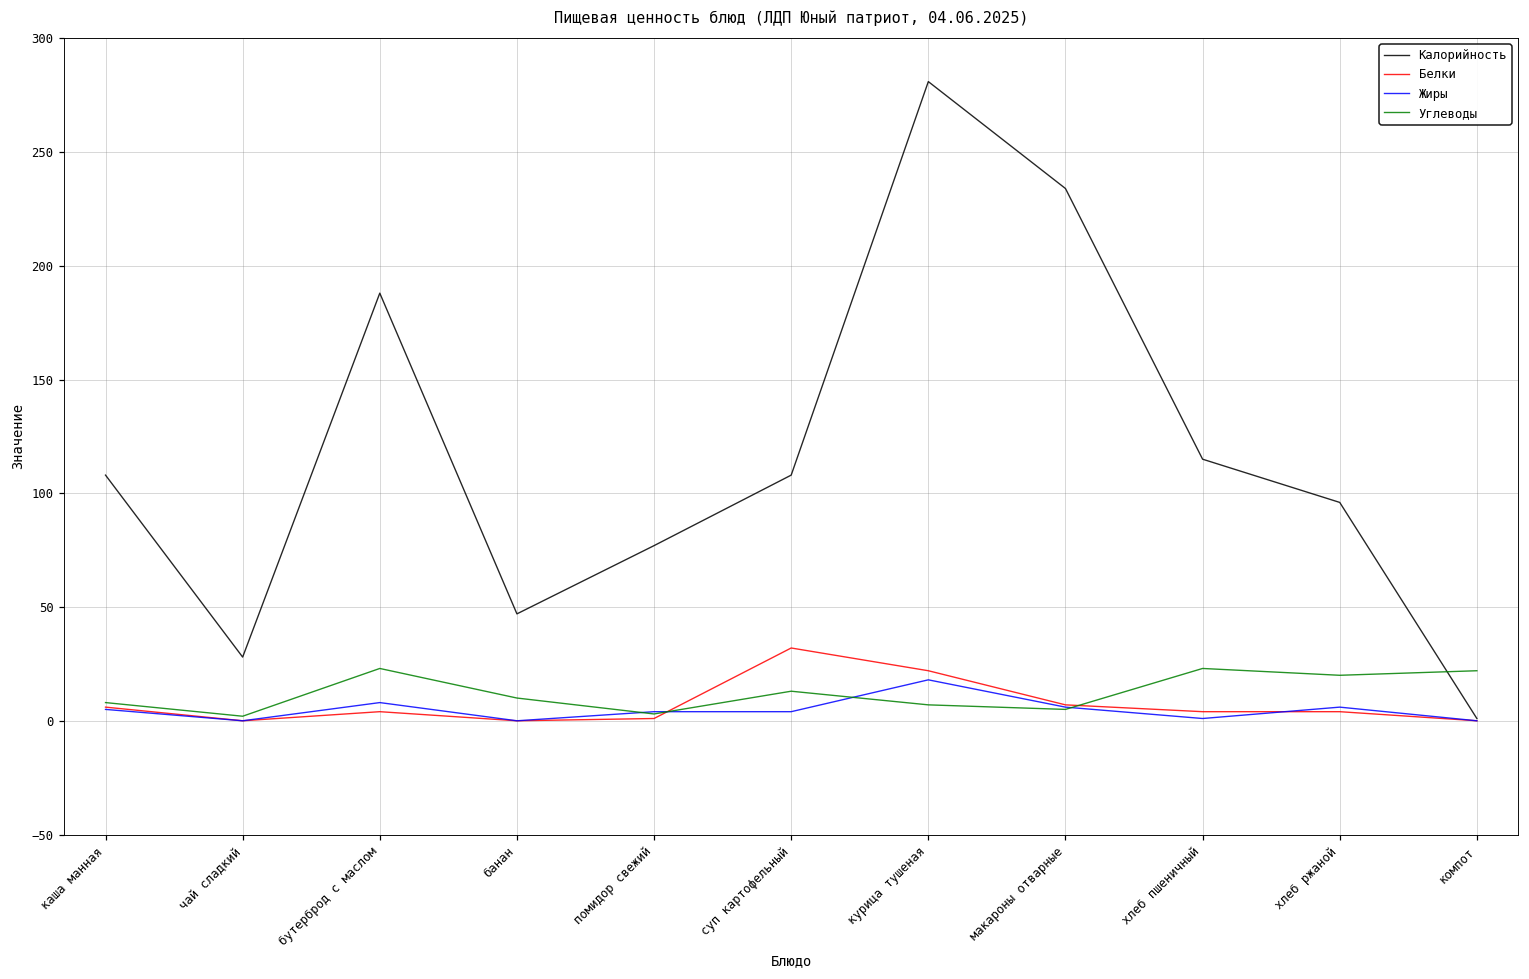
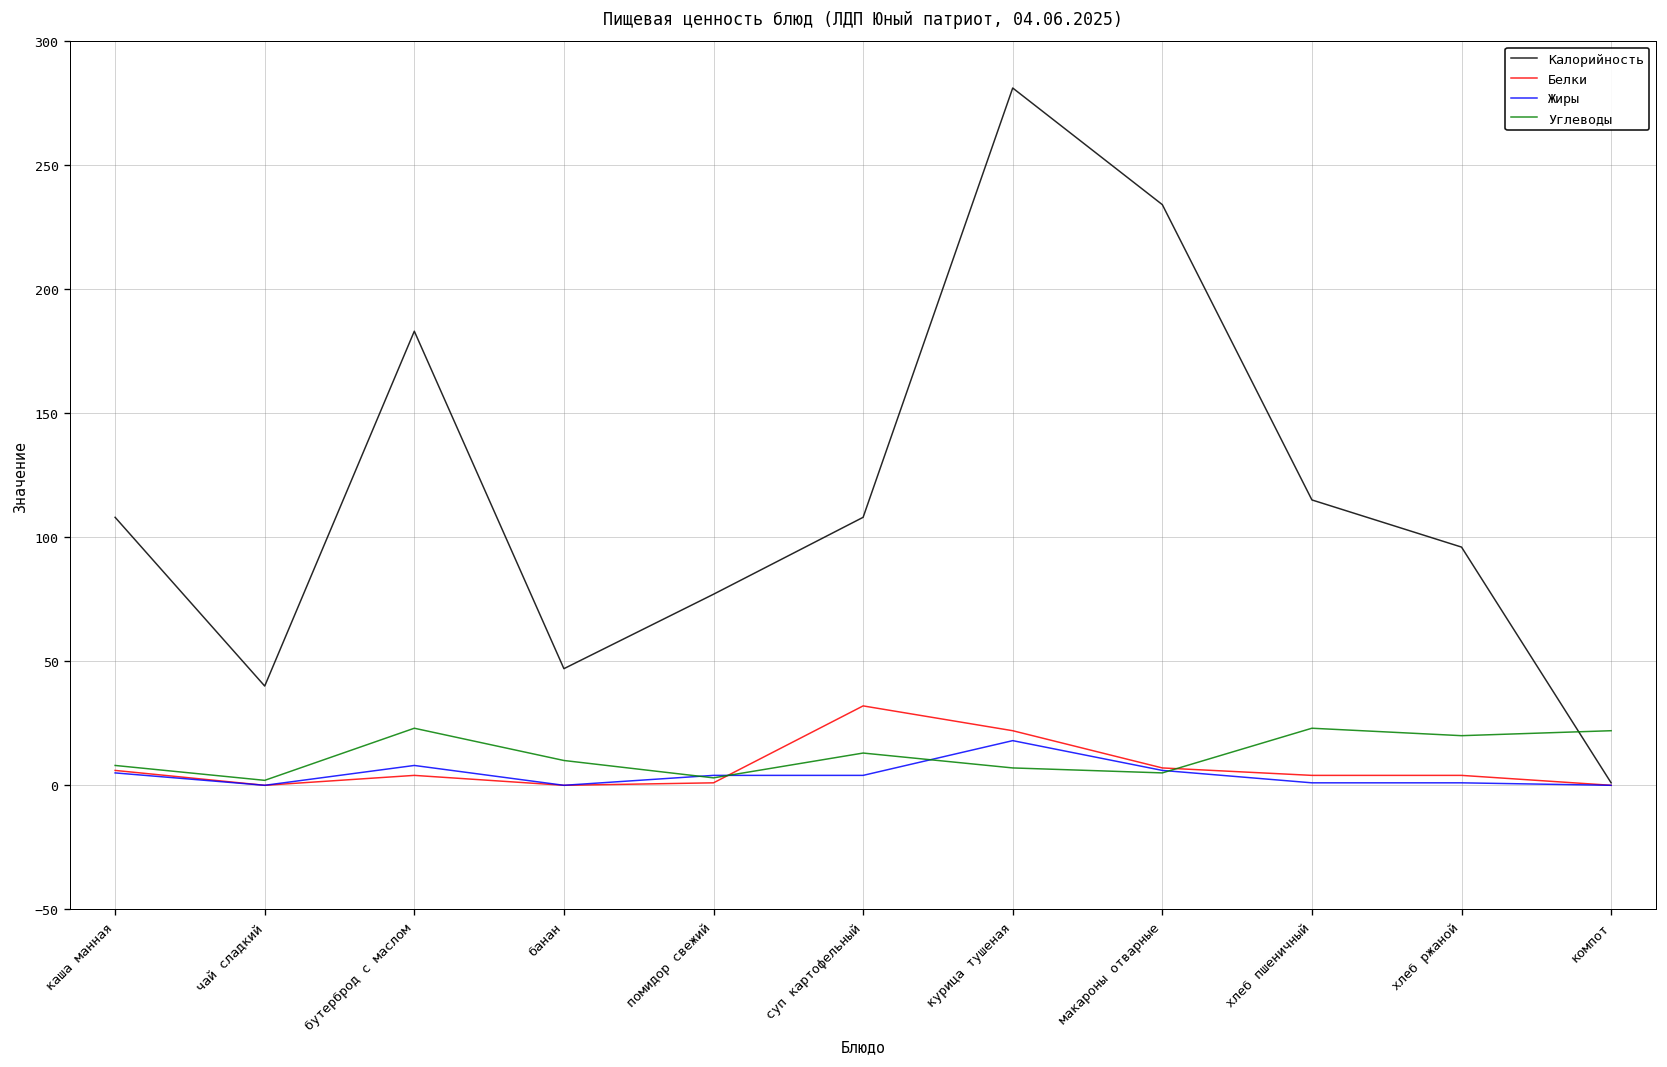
  {
    "Калорийность": {
      "каша манная": 108,
-     "чай сладкий": 28,
-     "бутерброд с маслом": 188,
+     "чай сладкий": 40,
+     "бутерброд с маслом": 183,
      "банан": 47,
      "помидор свежий": 77,
      "суп картофельный": 108,
      "курица тушеная": 281,
      "макароны отварные": 234,
      "хлеб пшеничный": 115,
      "хлеб ржаной": 96
    },
    "Белки": {
      "бутерброд с маслом": 4,
      "помидор свежий": 1,
      "суп картофельный": 32,
      "курица тушеная": 22,
      "хлеб пшеничный": 4,
      "хлеб ржаной": 4
    },
    "Жиры": {
      "бутерброд с маслом": 8,
      "суп картофельный": 4,
      "курица тушеная": 18,
      "хлеб пшеничный": 1,
-     "хлеб ржаной": 6
+     "хлеб ржаной": 1
    },
    "Углеводы": {
      "каша манная": 8,
      "чай сладкий": 2,
      "бутерброд с маслом": 23,
      "банан": 10,
      "суп картофельный": 13,
      "курица тушеная": 7,
      "хлеб пшеничный": 23,
      "хлеб ржаной": 20,
      "компот": 22
    }
  }
